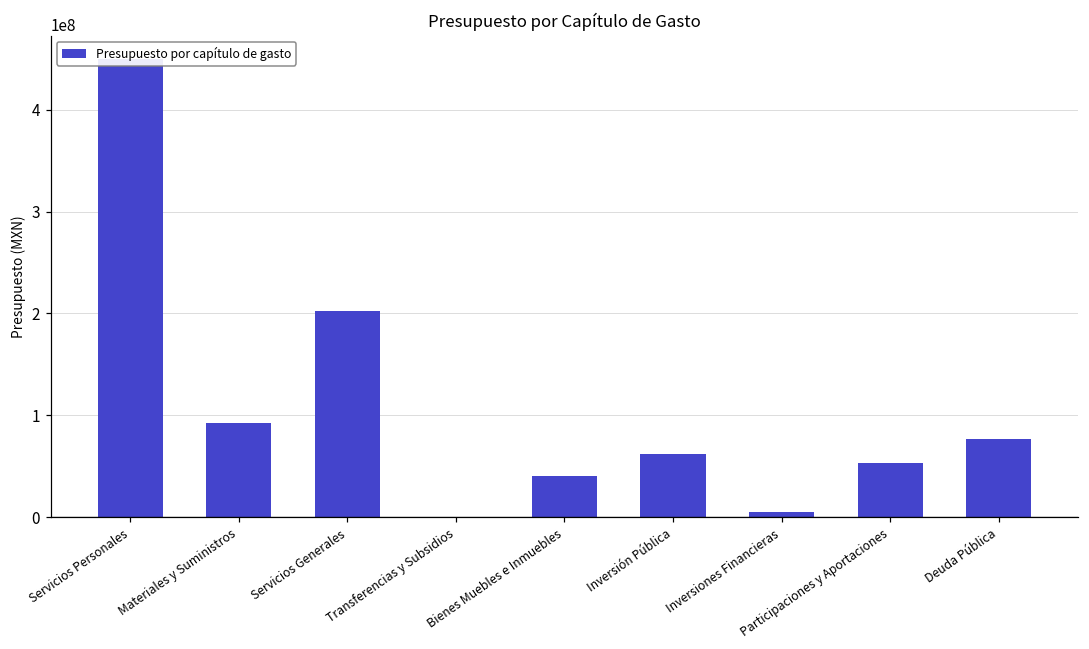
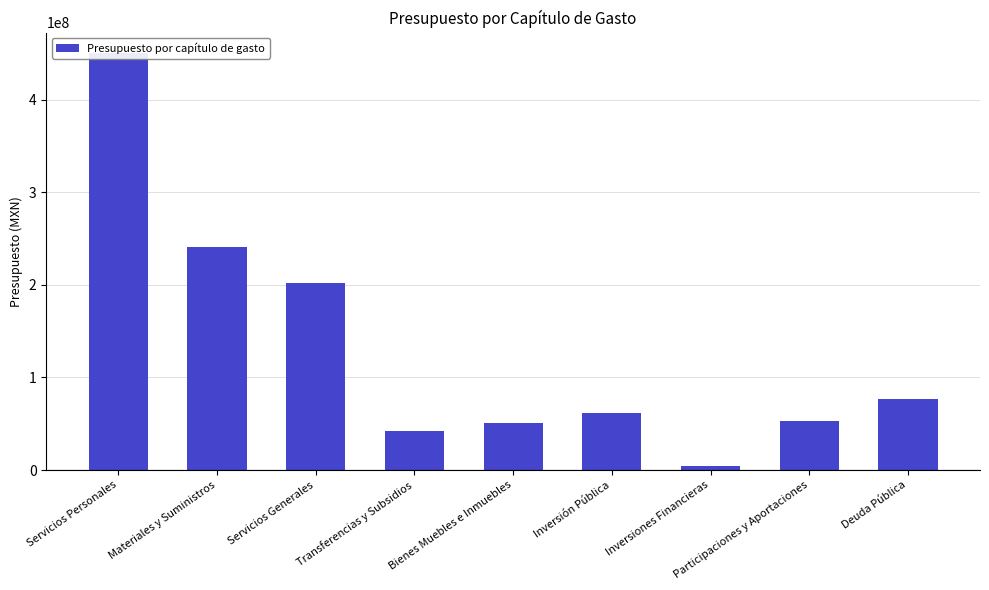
  {
-   "Materiales y Suministros": 90000000,
+   "Materiales y Suministros": 240000000,
    "Servicios Generales": 200000000,
-   "Transferencias y Subsidios": 0,
-   "Bienes Muebles e Inmuebles": 40000000,
+   "Transferencias y Subsidios": 40000000,
+   "Bienes Muebles e Inmuebles": 50000000,
    "Inversión Pública": 60000000,
    "Inversiones Financieras": 0,
    "Participaciones y Aportaciones": 50000000,
    "Deuda Pública": 80000000
  }
